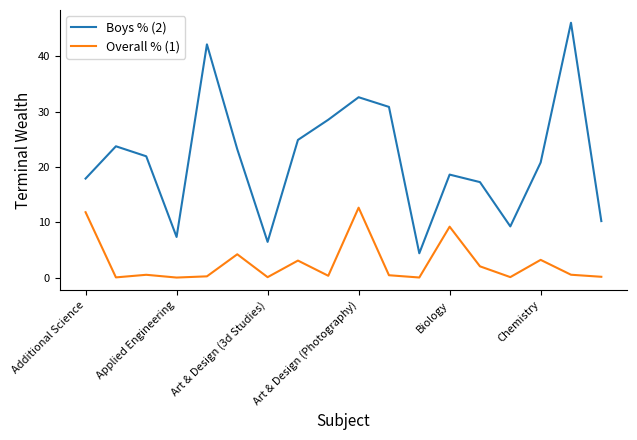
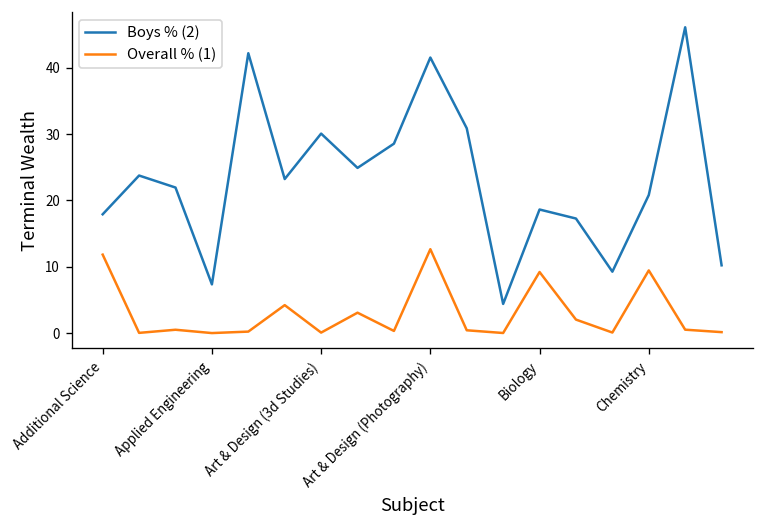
  {
    "Boys % (2)": {
      "Additional Science": 18,
      "Applied Engineering": 7,
-     "Art & Design (3d Studies)": 6,
-     "Art & Design (Photography)": 33,
+     "Art & Design (3d Studies)": 30,
+     "Art & Design (Photography)": 42,
      "Biology": 19,
      "Chemistry": 21
    },
    "Overall % (1)": {
      "Additional Science": 12,
      "Applied Engineering": 0,
      "Art & Design (3d Studies)": 0,
      "Art & Design (Photography)": 13,
      "Biology": 9,
-     "Chemistry": 3
+     "Chemistry": 9
    }
  }
